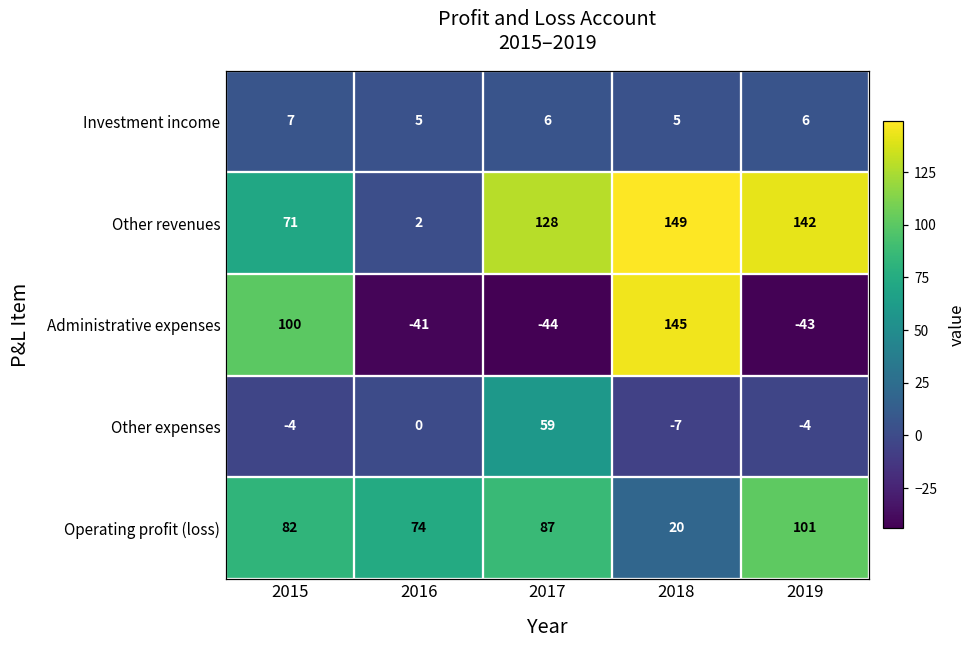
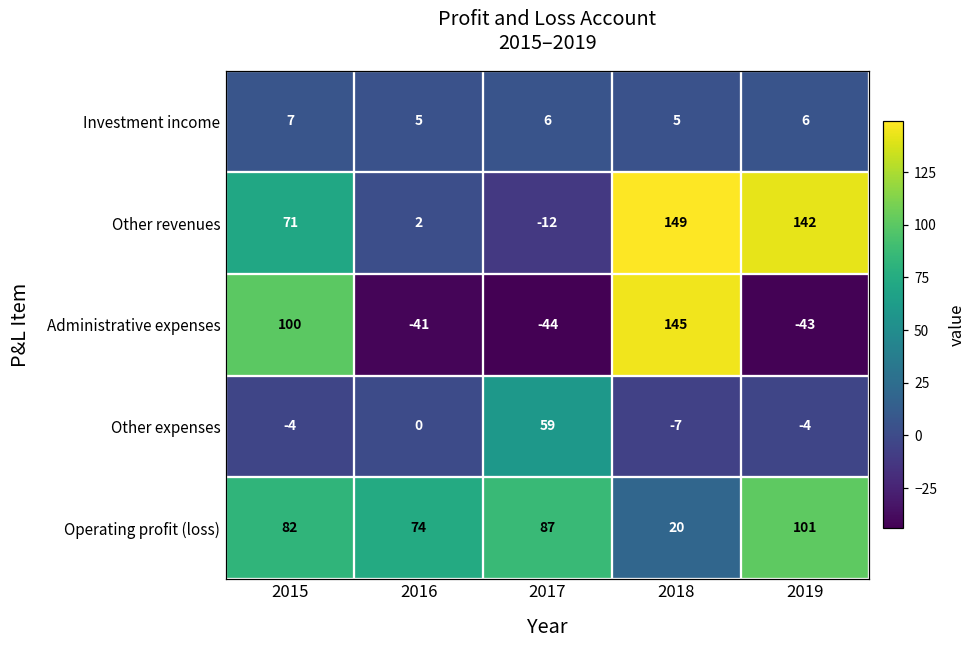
  {
    "Investment income": {
      "2015": 7,
      "2016": 5,
      "2017": 6,
      "2018": 5,
      "2019": 6
    },
    "Other revenues": {
      "2015": 71,
      "2016": 2,
-     "2017": 128,
+     "2017": -12,
      "2018": 149,
      "2019": 142
    },
    "Administrative expenses": {
      "2015": 100,
      "2016": -41,
      "2017": -44,
      "2018": 145,
      "2019": -43
    },
    "Other expenses": {
      "2015": -4,
      "2016": 0,
      "2017": 59,
      "2018": -7,
      "2019": -4
    },
    "Operating profit (loss)": {
      "2015": 82,
      "2016": 74,
      "2017": 87,
      "2018": 20,
      "2019": 101
    }
  }
